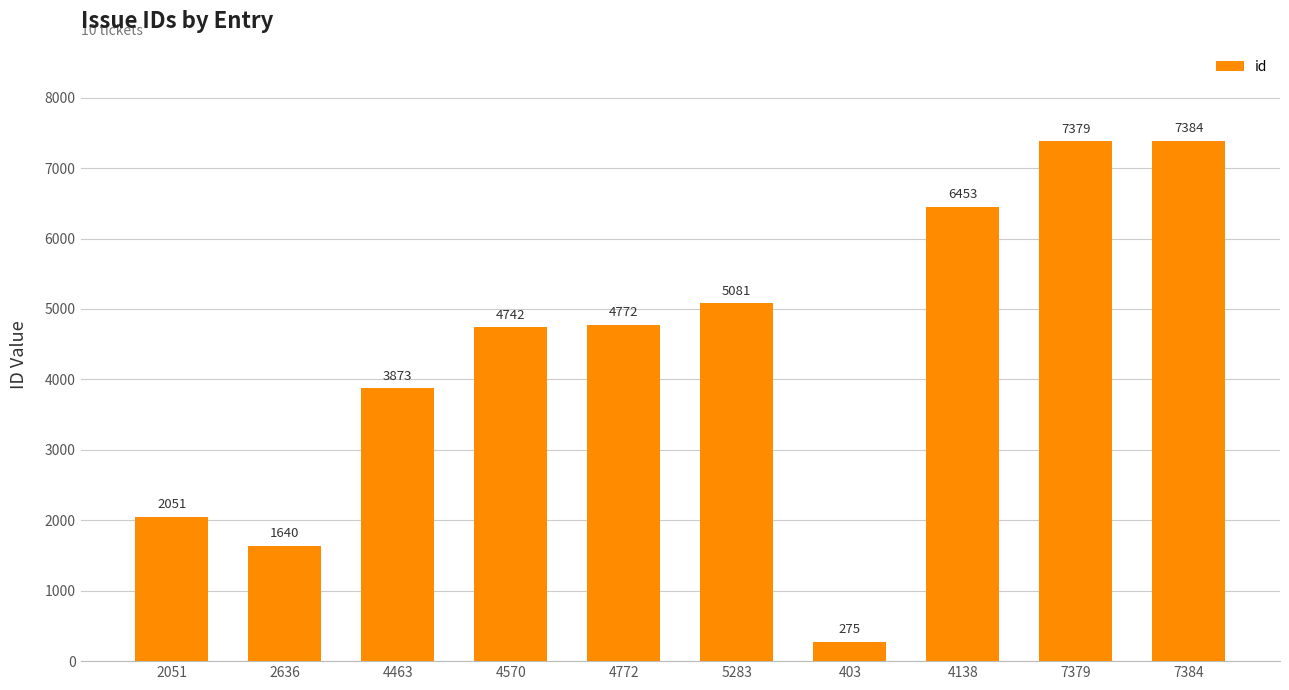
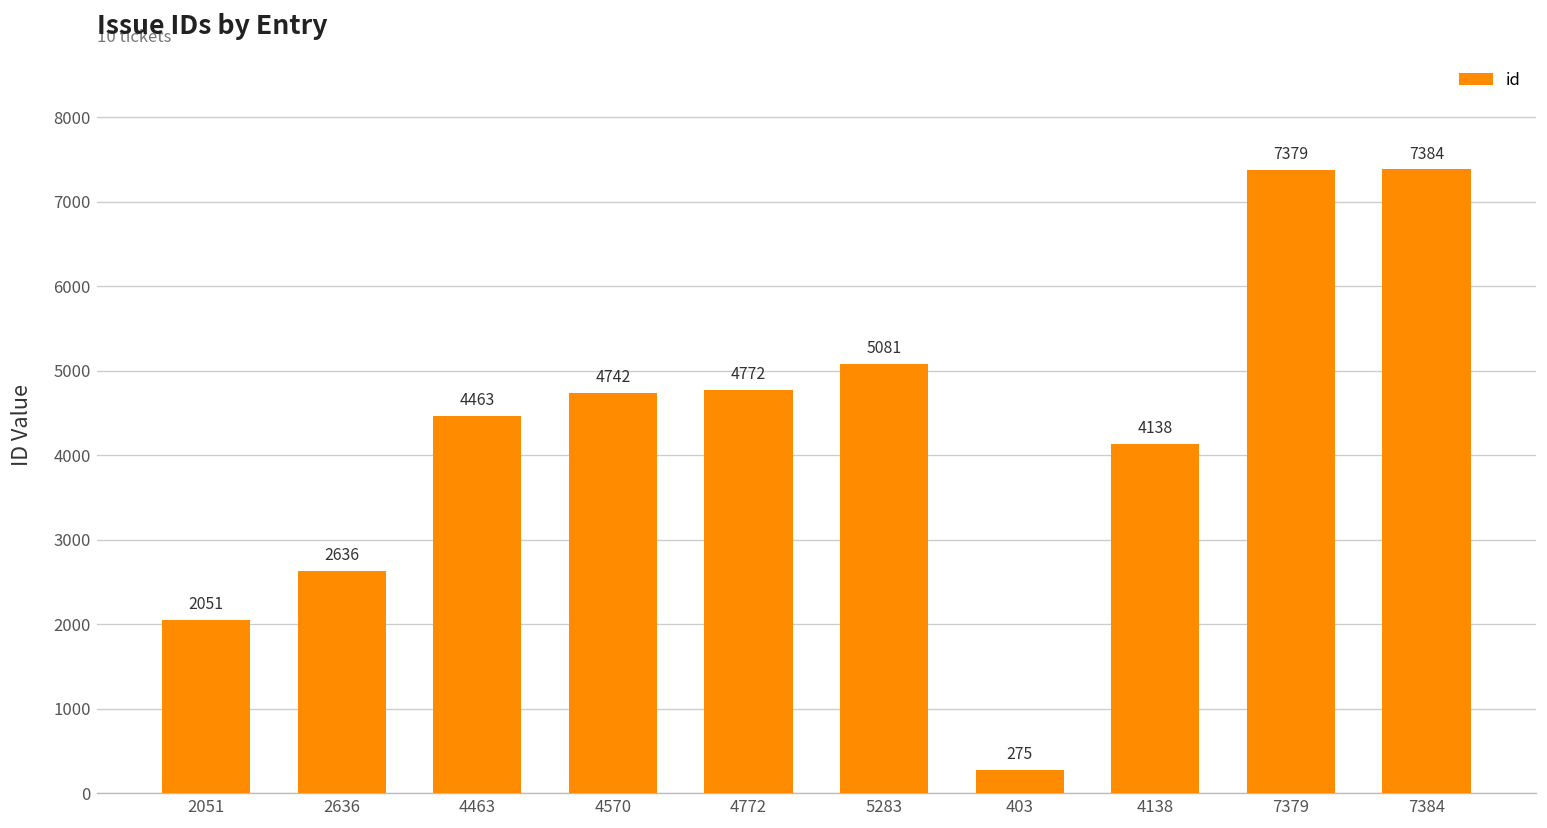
  {
    "2051": 2051,
-   "2636": 1640,
-   "4463": 3873,
+   "2636": 2636,
+   "4463": 4463,
    "4570": 4742,
    "4772": 4772,
    "5283": 5081,
    "403": 275,
-   "4138": 6453,
+   "4138": 4138,
    "7379": 7379,
    "7384": 7384
  }
